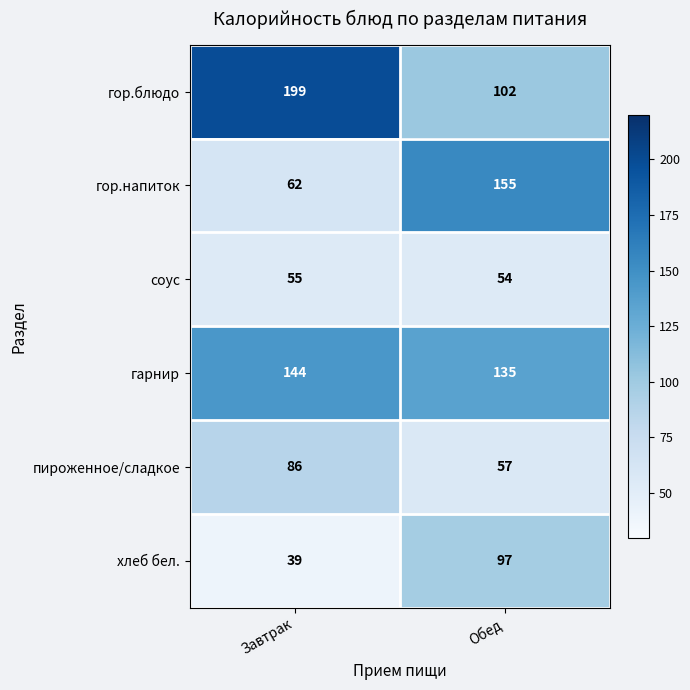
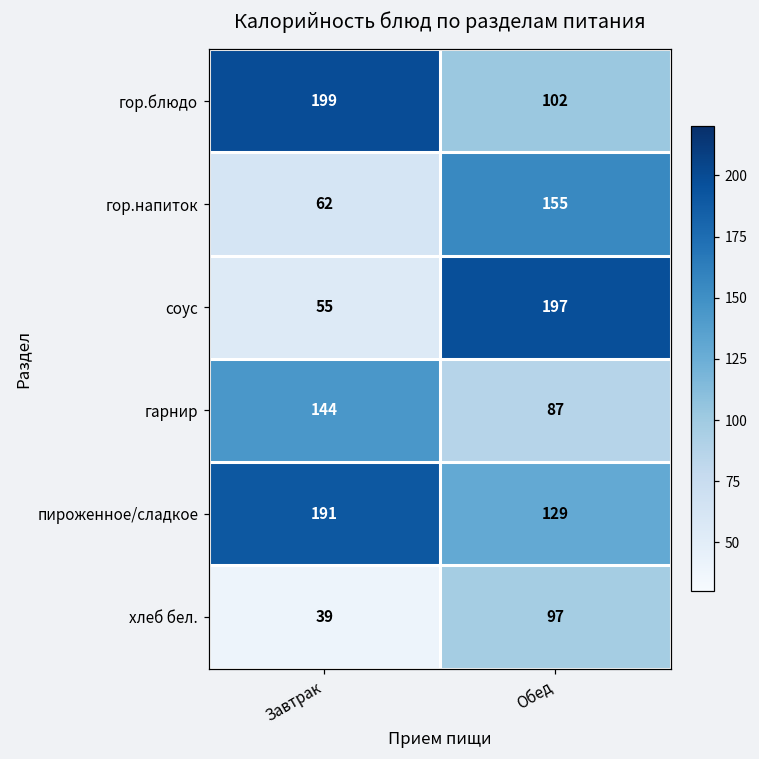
  {
    "гор.блюдо": {
      "Завтрак": 199,
      "Обед": 102
    },
    "гор.напиток": {
      "Завтрак": 62,
      "Обед": 155
    },
    "соус": {
      "Завтрак": 55,
-     "Обед": 54
+     "Обед": 197
    },
    "гарнир": {
      "Завтрак": 144,
-     "Обед": 135
+     "Обед": 87
    },
    "пироженное/сладкое": {
-     "Завтрак": 86,
-     "Обед": 57
+     "Завтрак": 191,
+     "Обед": 129
    },
    "хлеб бел.": {
      "Завтрак": 39,
      "Обед": 97
    }
  }
